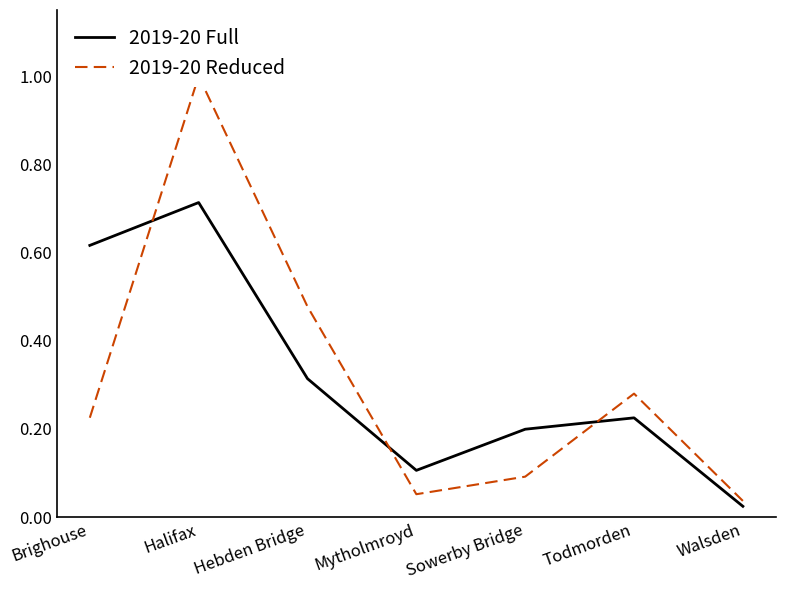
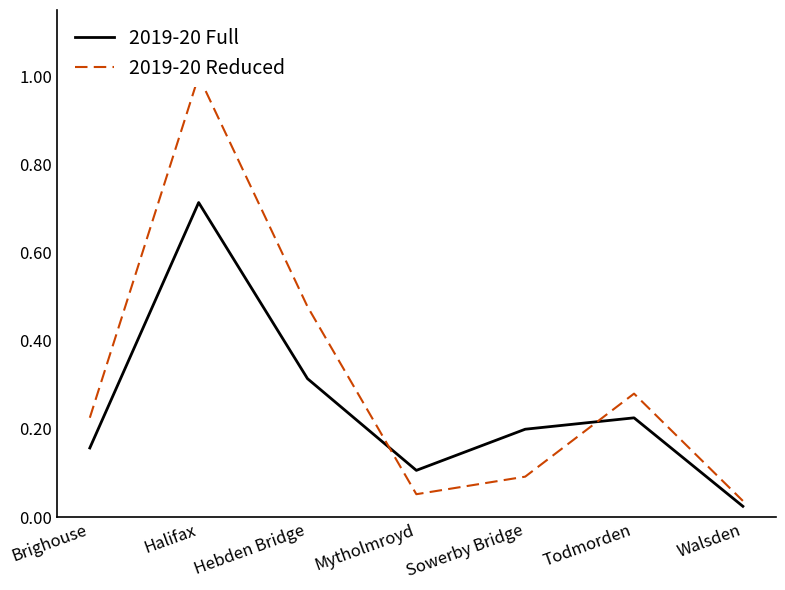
  {
    "2019-20 Full": {
-     "Brighouse": 0.62,
+     "Brighouse": 0.16,
      "Halifax": 0.71,
      "Hebden Bridge": 0.31,
      "Mytholmroyd": 0.11,
      "Sowerby Bridge": 0.20,
      "Todmorden": 0.23,
      "Walsden": 0.02
    },
    "2019-20 Reduced": {
      "Brighouse": 0.23,
      "Hebden Bridge": 0.48,
      "Mytholmroyd": 0.05,
      "Sowerby Bridge": 0.09,
      "Todmorden": 0.28,
      "Walsden": 0.04
    }
  }
